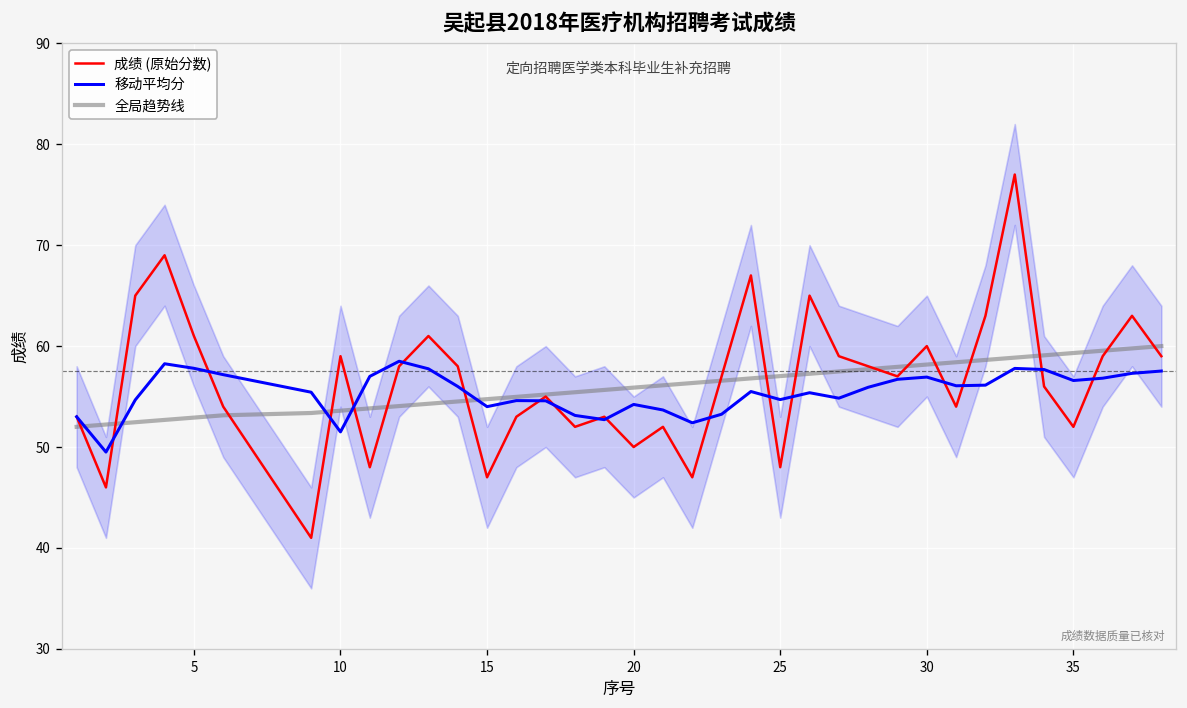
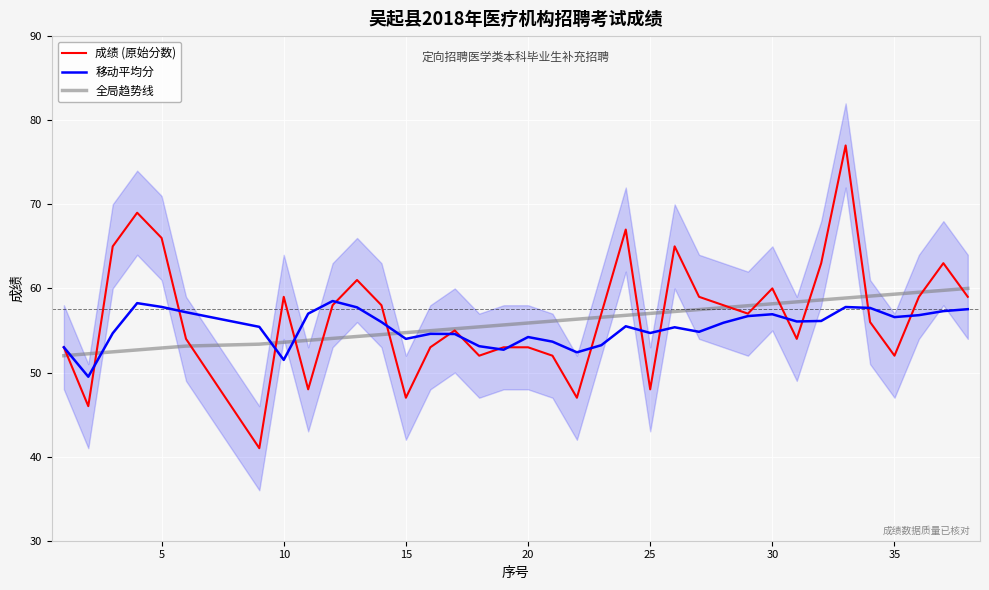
  {
    "成绩 (原始分数)": {
-     "5": 61,
+     "5": 66,
      "10": 59,
      "15": 47,
-     "20": 50,
+     "20": 53,
      "25": 48,
      "30": 60,
      "35": 52
    },
    "全局趋势线": {
      "5": 53,
      "10": 54,
      "15": 55,
      "20": 56,
      "25": 57,
      "30": 58,
      "35": 59
    }
  }
